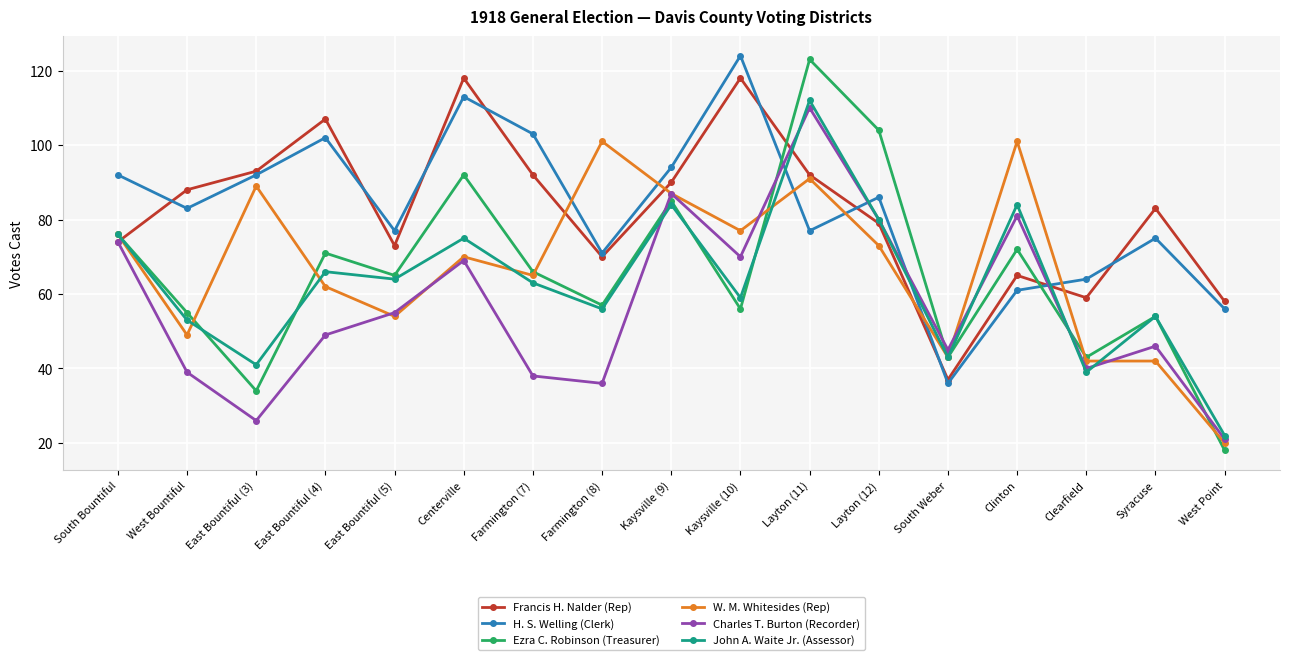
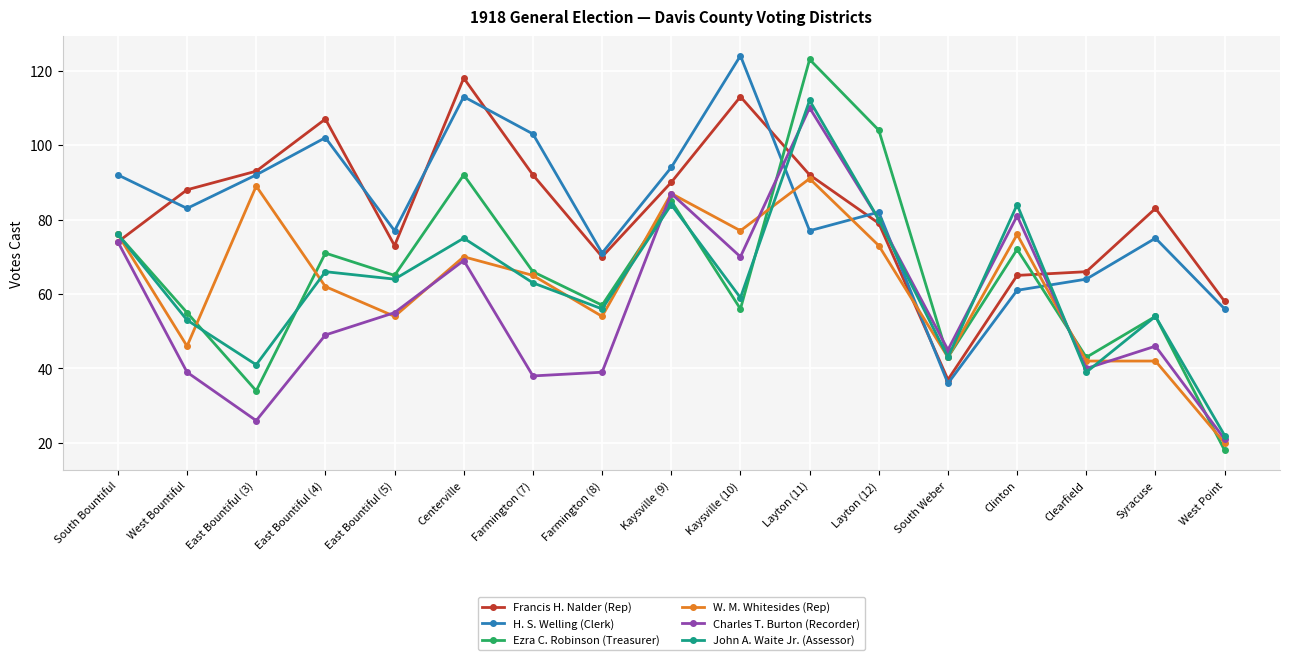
  {
    "Francis H. Nalder (Rep)": {
      "West Bountiful": 88,
      "East Bountiful (3)": 93,
      "East Bountiful (4)": 107,
      "East Bountiful (5)": 73,
      "Centerville": 118,
      "Farmington (7)": 92,
      "Farmington (8)": 70,
      "Kaysville (9)": 90,
-     "Kaysville (10)": 118,
+     "Kaysville (10)": 113,
      "Layton (11)": 92,
      "Layton (12)": 79,
      "South Weber": 37,
      "Clinton": 65,
-     "Clearfield": 59,
+     "Clearfield": 66,
      "Syracuse": 83,
      "West Point": 58
    },
    "H. S. Welling (Clerk)": {
      "South Bountiful": 92,
      "West Bountiful": 83,
      "East Bountiful (3)": 92,
      "East Bountiful (4)": 102,
      "East Bountiful (5)": 77,
      "Centerville": 113,
      "Farmington (7)": 103,
      "Farmington (8)": 71,
      "Kaysville (9)": 94,
      "Kaysville (10)": 124,
      "Layton (11)": 77,
-     "Layton (12)": 86,
+     "Layton (12)": 82,
      "South Weber": 36,
      "Clinton": 61,
      "Clearfield": 64,
      "Syracuse": 75,
      "West Point": 56
    },
    "W. M. Whitesides (Rep)": {
-     "West Bountiful": 49,
+     "West Bountiful": 46,
      "East Bountiful (3)": 89,
      "East Bountiful (4)": 62,
      "East Bountiful (5)": 54,
      "Centerville": 70,
      "Farmington (7)": 65,
-     "Farmington (8)": 101,
+     "Farmington (8)": 54,
      "Kaysville (10)": 77,
      "Layton (11)": 91,
      "Layton (12)": 73,
-     "Clinton": 101,
+     "Clinton": 76,
      "Clearfield": 42,
      "Syracuse": 42,
      "West Point": 20
    },
    "Charles T. Burton (Recorder)": {
      "West Bountiful": 39,
      "East Bountiful (3)": 26,
      "East Bountiful (4)": 49,
      "East Bountiful (5)": 55,
      "Centerville": 69,
      "Farmington (7)": 38,
-     "Farmington (8)": 36,
+     "Farmington (8)": 39,
      "Kaysville (10)": 70,
      "Layton (11)": 110,
      "South Weber": 45,
      "Clinton": 81,
      "Clearfield": 40,
      "Syracuse": 46,
      "West Point": 21
    }
  }
